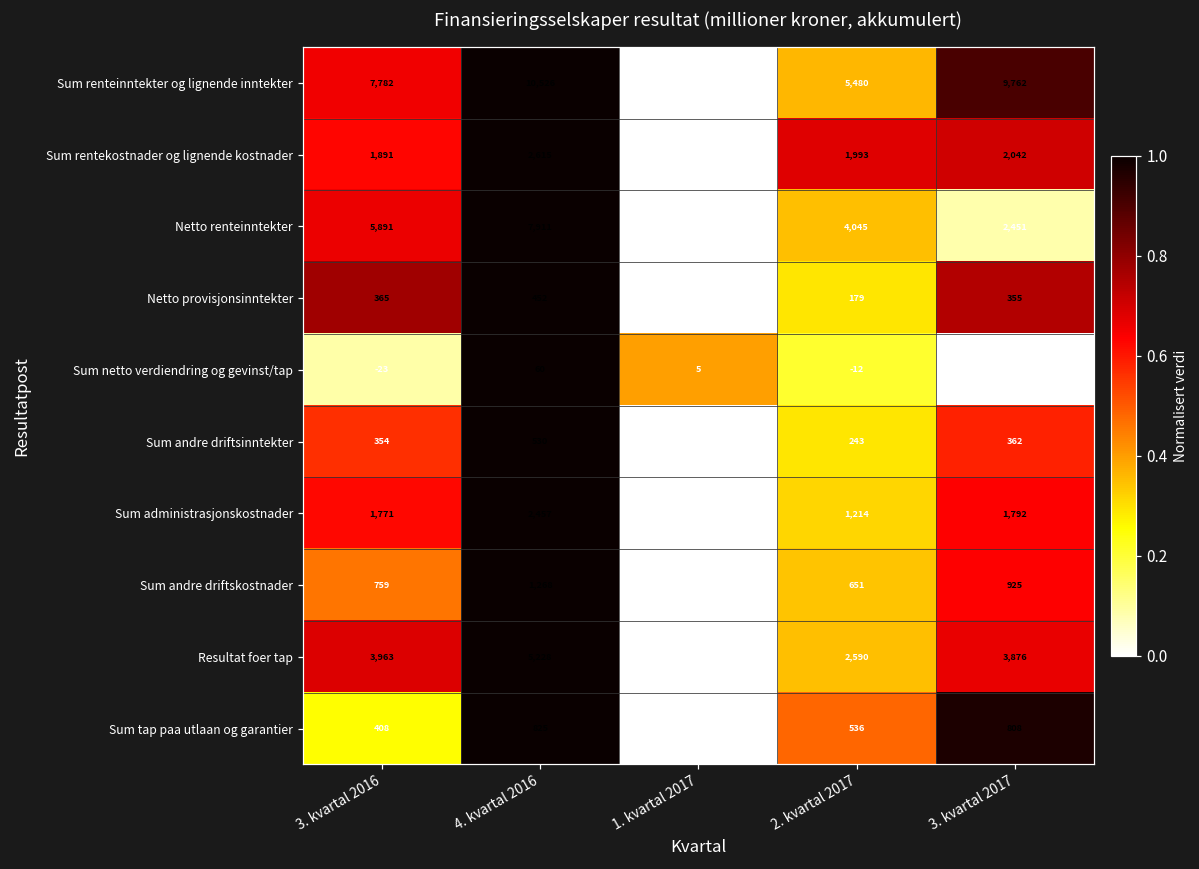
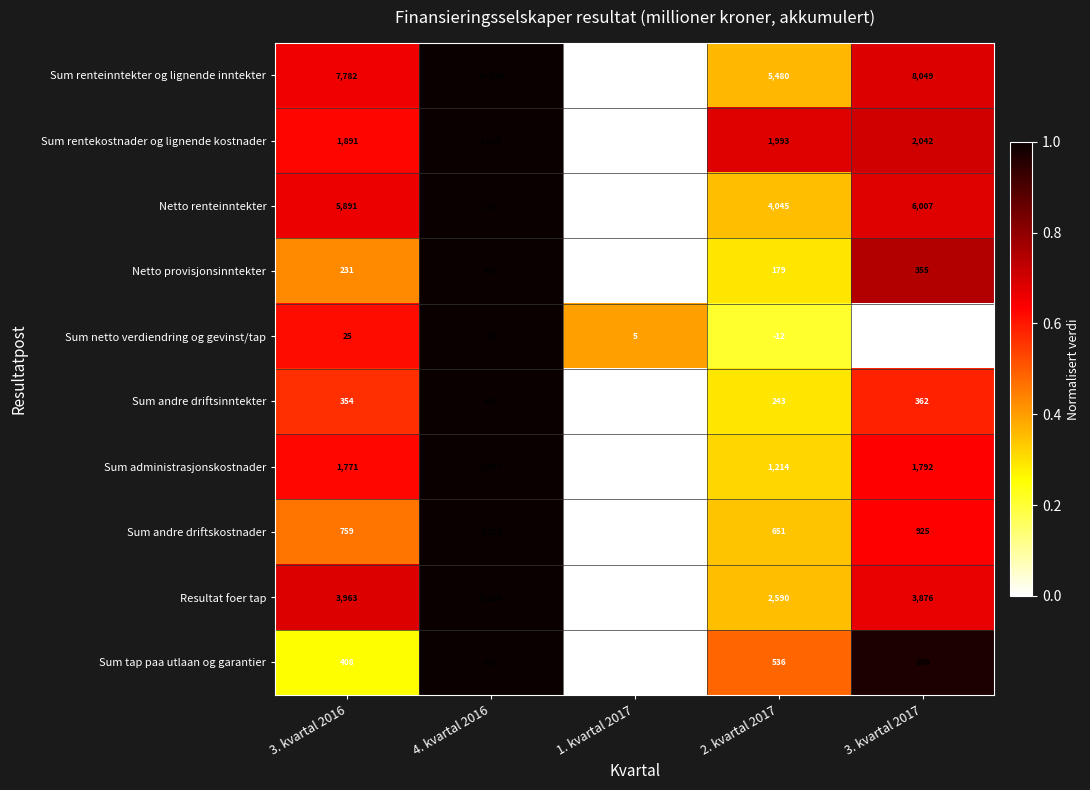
  {
    "Sum renteinntekter og lignende inntekter": {
      "3. kvartal 2016": "7,782",
      "2. kvartal 2017": "5,480",
-     "3. kvartal 2017": "9,762"
+     "3. kvartal 2017": "8,049"
    },
    "Sum rentekostnader og lignende kostnader": {
      "3. kvartal 2016": "1,891",
      "2. kvartal 2017": "1,993",
      "3. kvartal 2017": "2,042"
    },
    "Netto renteinntekter": {
      "3. kvartal 2016": "5,891",
      "2. kvartal 2017": "4,045",
-     "3. kvartal 2017": "2,451"
+     "3. kvartal 2017": "6,007"
    },
    "Netto provisjonsinntekter": {
-     "3. kvartal 2016": "365",
+     "3. kvartal 2016": "231",
      "2. kvartal 2017": "179",
      "3. kvartal 2017": "355"
    },
    "Sum netto verdiendring og gevinst/tap": {
-     "3. kvartal 2016": "-23",
+     "3. kvartal 2016": "25",
      "1. kvartal 2017": "5",
      "2. kvartal 2017": "-12"
    },
    "Sum andre driftsinntekter": {
      "3. kvartal 2016": "354",
      "2. kvartal 2017": "243",
      "3. kvartal 2017": "362"
    },
    "Sum administrasjonskostnader": {
      "3. kvartal 2016": "1,771",
      "2. kvartal 2017": "1,214",
      "3. kvartal 2017": "1,792"
    },
    "Sum andre driftskostnader": {
      "3. kvartal 2016": "759",
      "2. kvartal 2017": "651",
      "3. kvartal 2017": "925"
    },
    "Resultat foer tap": {
      "3. kvartal 2016": "3,963",
      "2. kvartal 2017": "2,590",
      "3. kvartal 2017": "3,876"
    },
    "Sum tap paa utlaan og garantier": {
      "3. kvartal 2016": "408",
      "2. kvartal 2017": "536"
    }
  }
